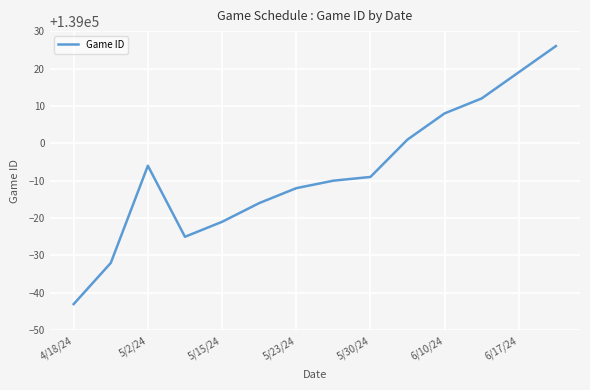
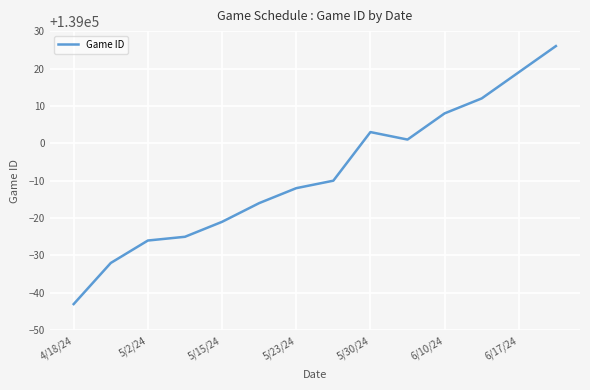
  {
    "4/18/24": 138957,
-   "5/2/24": 138994,
+   "5/2/24": 138974,
    "5/15/24": 138979,
    "5/23/24": 138988,
-   "5/30/24": 138991,
+   "5/30/24": 139003,
    "6/10/24": 139008,
    "6/17/24": 139019
  }
